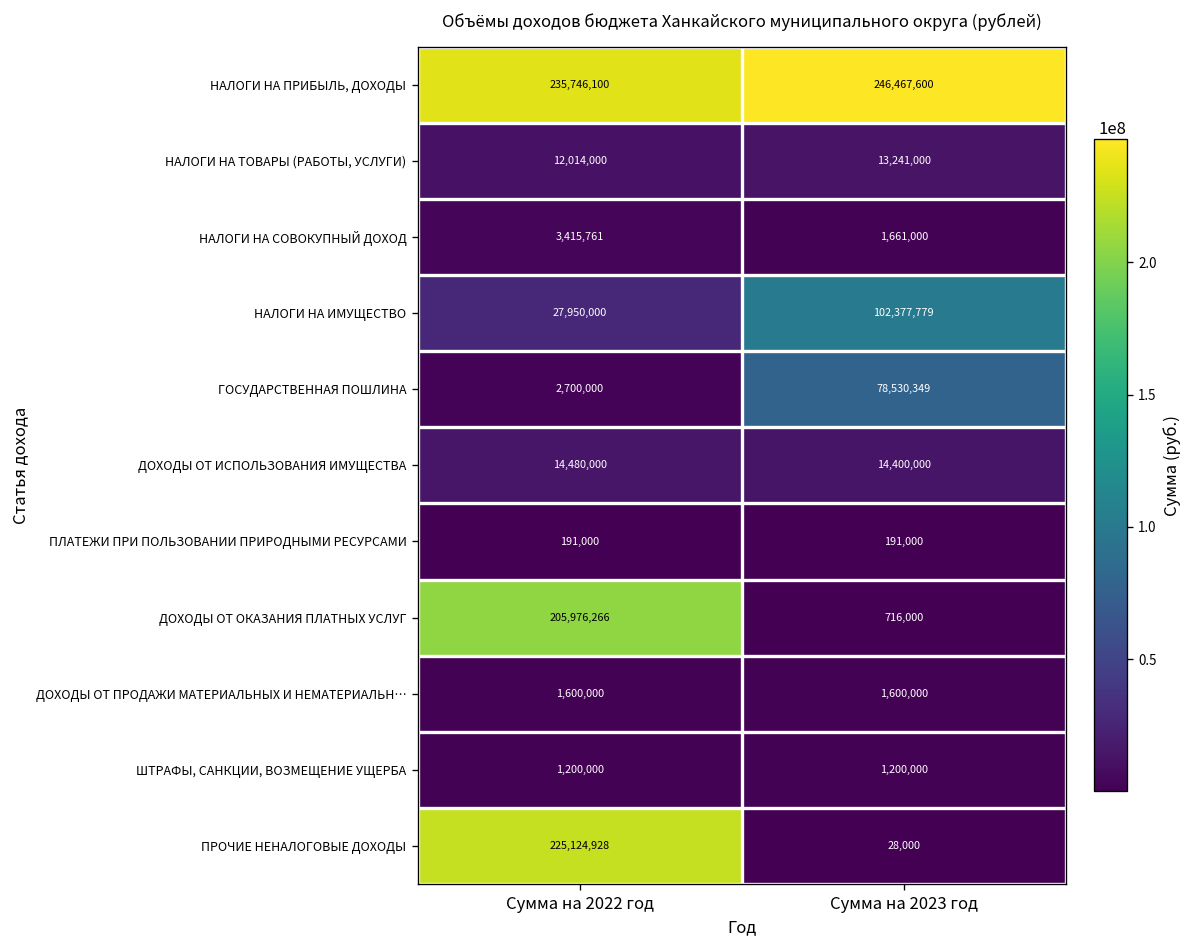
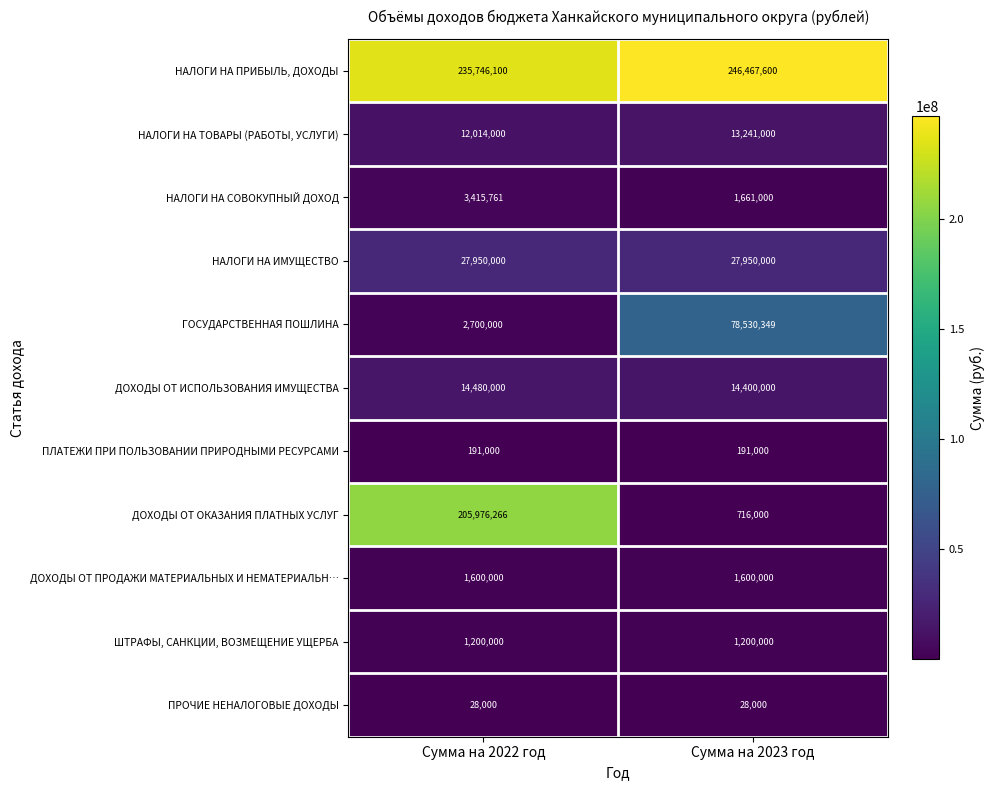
  {
    "НАЛОГИ НА ПРИБЫЛЬ, ДОХОДЫ": {
      "Сумма на 2022 год": "235,746,100",
      "Сумма на 2023 год": "246,467,600"
    },
    "НАЛОГИ НА ТОВАРЫ (РАБОТЫ, УСЛУГИ)": {
      "Сумма на 2022 год": "12,014,000",
      "Сумма на 2023 год": "13,241,000"
    },
    "НАЛОГИ НА СОВОКУПНЫЙ ДОХОД": {
      "Сумма на 2022 год": "3,415,761",
      "Сумма на 2023 год": "1,661,000"
    },
    "НАЛОГИ НА ИМУЩЕСТВО": {
      "Сумма на 2022 год": "27,950,000",
-     "Сумма на 2023 год": "102,377,779"
+     "Сумма на 2023 год": "27,950,000"
    },
    "ГОСУДАРСТВЕННАЯ ПОШЛИНА": {
      "Сумма на 2022 год": "2,700,000",
      "Сумма на 2023 год": "78,530,349"
    },
    "ДОХОДЫ ОТ ИСПОЛЬЗОВАНИЯ ИМУЩЕСТВА": {
      "Сумма на 2022 год": "14,480,000",
      "Сумма на 2023 год": "14,400,000"
    },
    "ПЛАТЕЖИ ПРИ ПОЛЬЗОВАНИИ ПРИРОДНЫМИ РЕСУРСАМИ": {
      "Сумма на 2022 год": "191,000",
      "Сумма на 2023 год": "191,000"
    },
    "ДОХОДЫ ОТ ОКАЗАНИЯ ПЛАТНЫХ УСЛУГ": {
      "Сумма на 2022 год": "205,976,266",
      "Сумма на 2023 год": "716,000"
    },
    "ДОХОДЫ ОТ ПРОДАЖИ МАТЕРИАЛЬНЫХ И НЕМАТЕРИАЛЬН…": {
      "Сумма на 2022 год": "1,600,000",
      "Сумма на 2023 год": "1,600,000"
    },
    "ШТРАФЫ, САНКЦИИ, ВОЗМЕЩЕНИЕ УЩЕРБА": {
      "Сумма на 2022 год": "1,200,000",
      "Сумма на 2023 год": "1,200,000"
    },
    "ПРОЧИЕ НЕНАЛОГОВЫЕ ДОХОДЫ": {
-     "Сумма на 2022 год": "225,124,928",
+     "Сумма на 2022 год": "28,000",
      "Сумма на 2023 год": "28,000"
    }
  }
